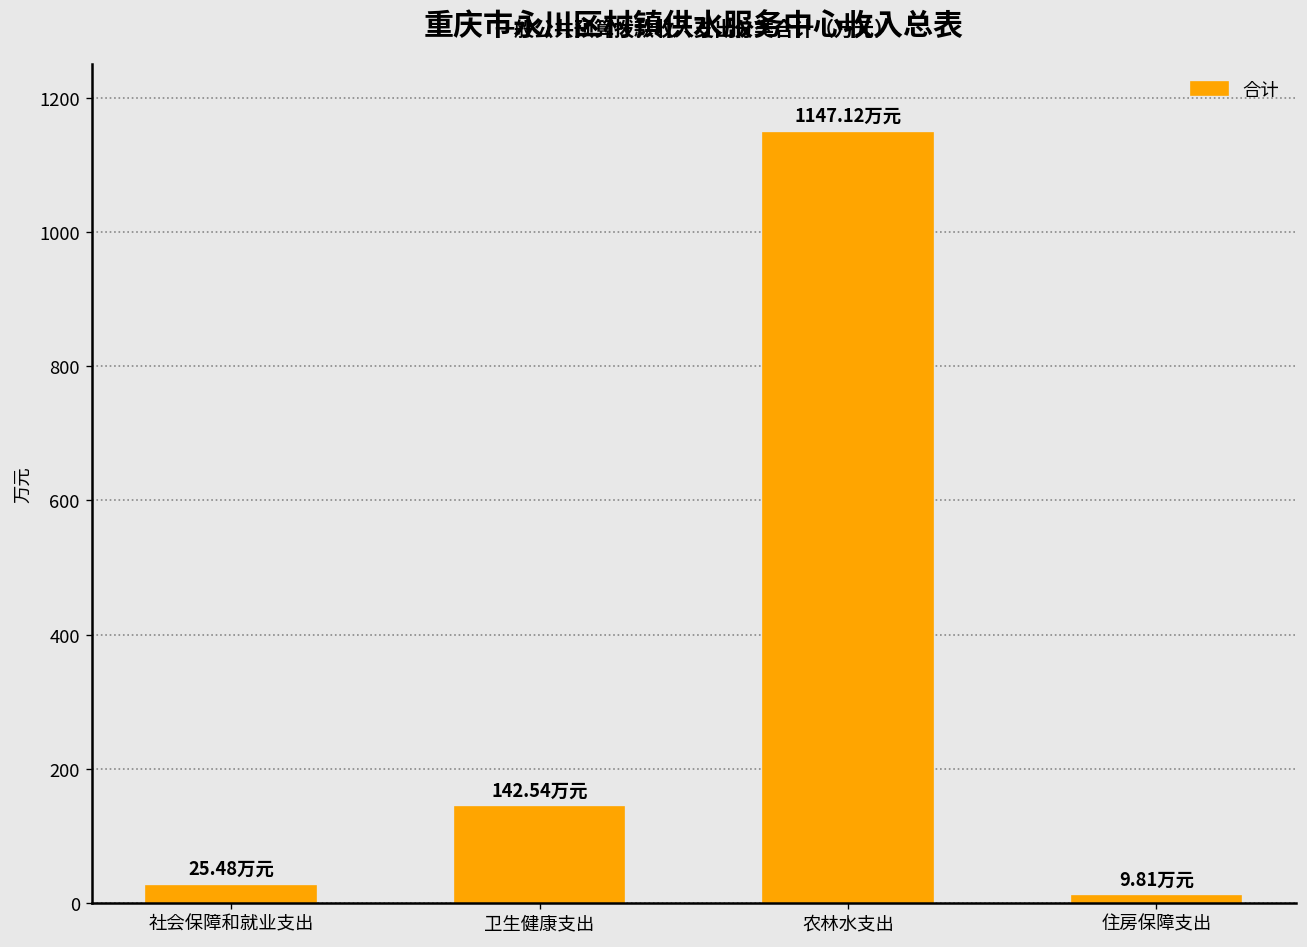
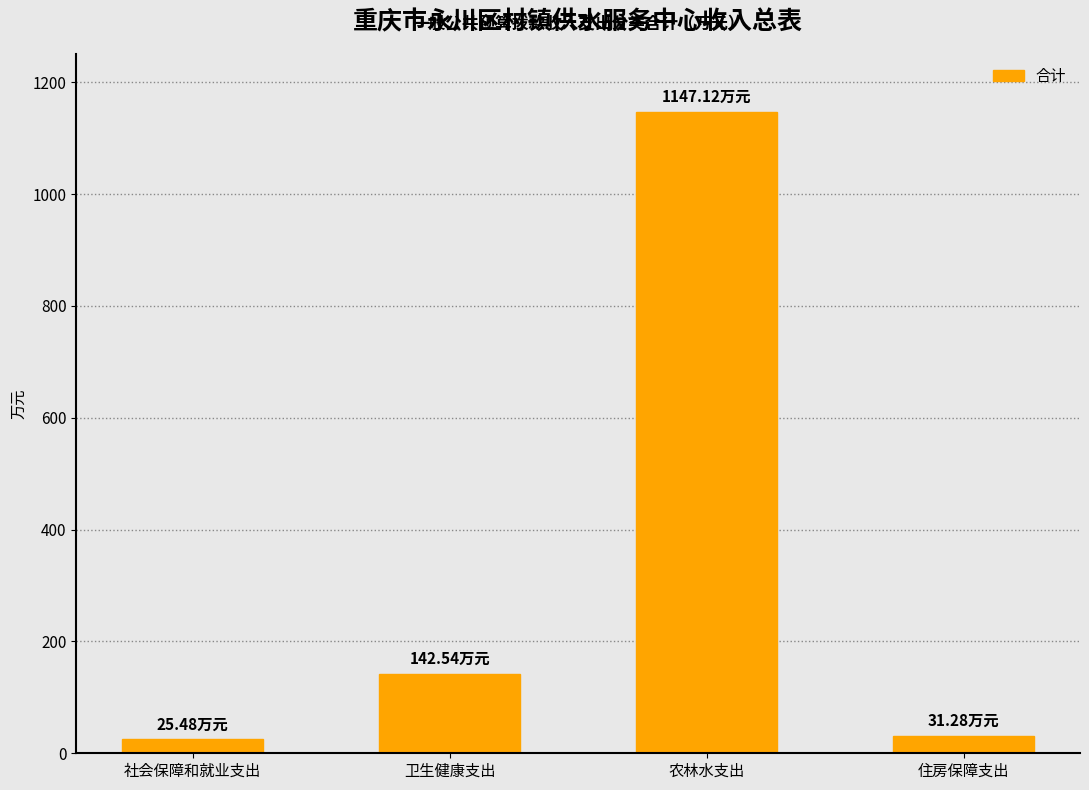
  {
    "社会保障和就业支出": 25.48,
    "卫生健康支出": 142.54,
    "农林水支出": 1147.12,
-   "住房保障支出": 9.81
+   "住房保障支出": 31.28
  }
